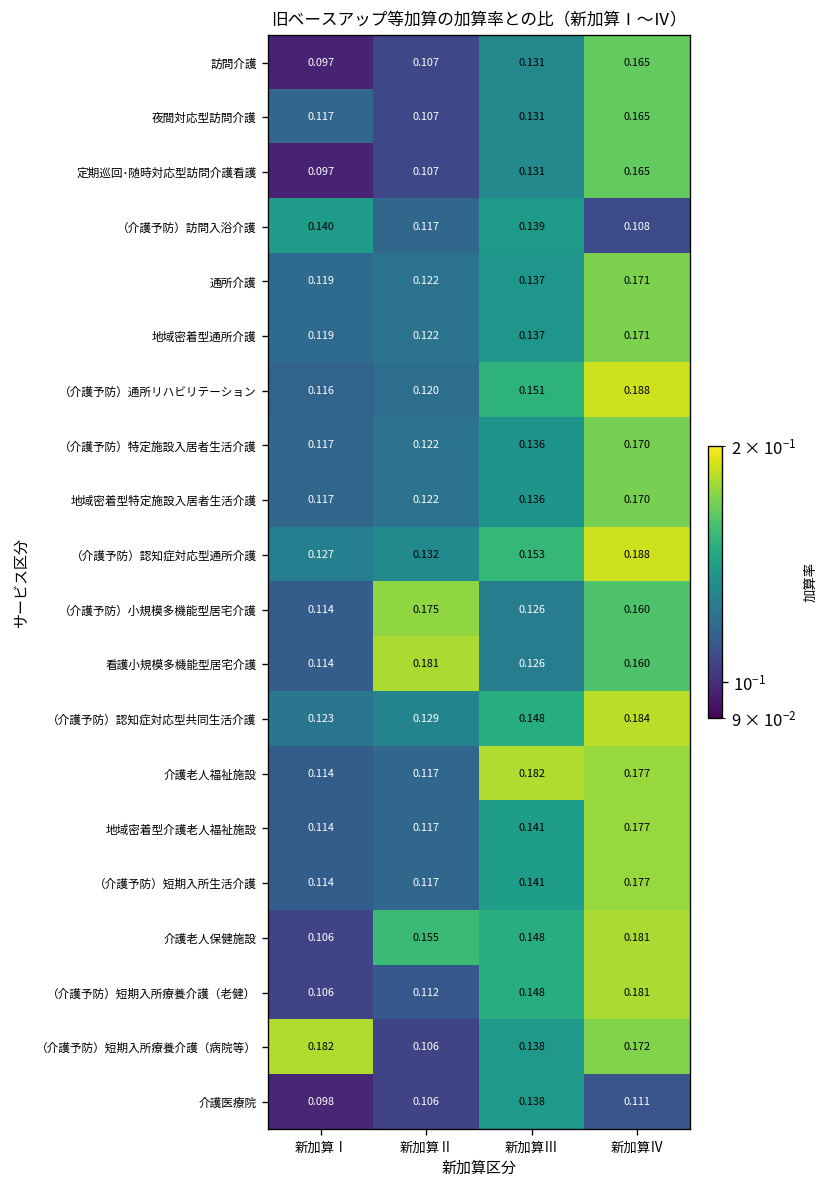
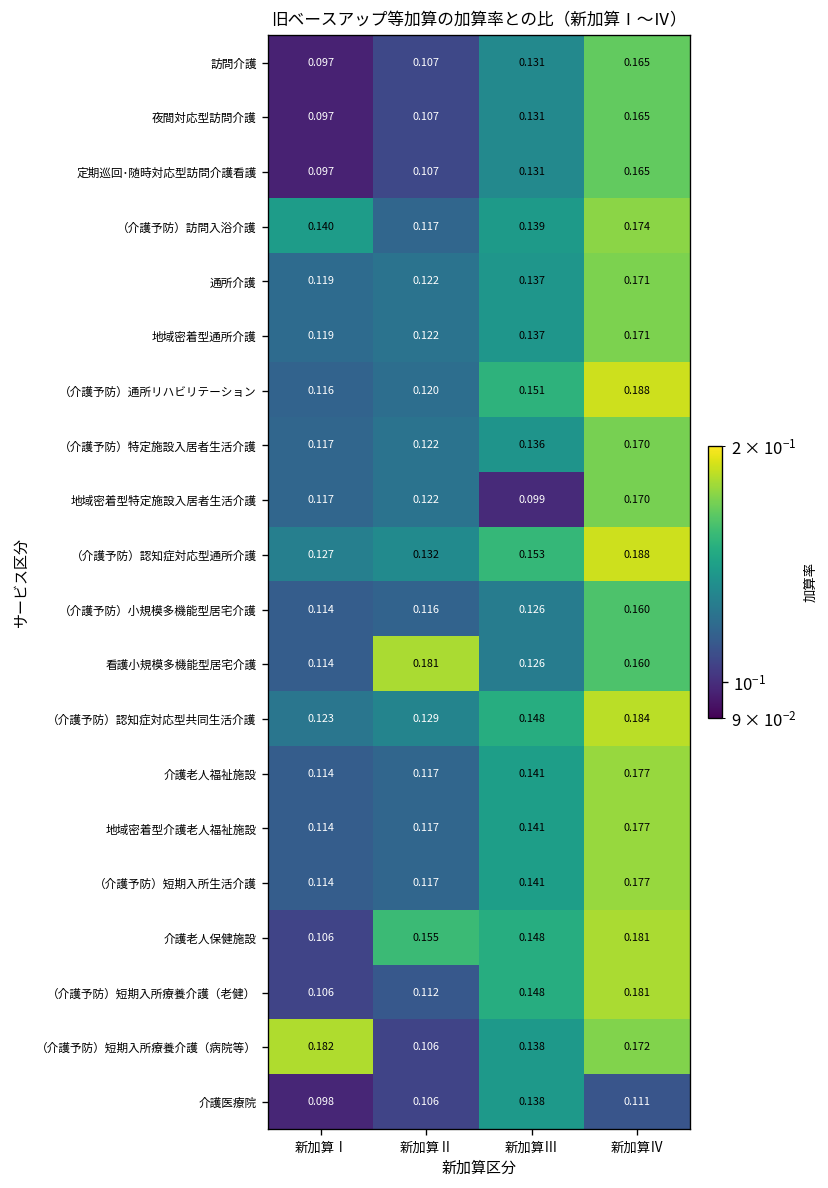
  {
    "訪問介護": {
      "新加算Ⅰ": 0.097,
      "新加算Ⅱ": 0.107,
      "新加算Ⅲ": 0.131,
      "新加算Ⅳ": 0.165
    },
    "夜間対応型訪問介護": {
-     "新加算Ⅰ": 0.117,
+     "新加算Ⅰ": 0.097,
      "新加算Ⅱ": 0.107,
      "新加算Ⅲ": 0.131,
      "新加算Ⅳ": 0.165
    },
    "定期巡回･随時対応型訪問介護看護": {
      "新加算Ⅰ": 0.097,
      "新加算Ⅱ": 0.107,
      "新加算Ⅲ": 0.131,
      "新加算Ⅳ": 0.165
    },
    "（介護予防）訪問入浴介護": {
      "新加算Ⅰ": 0.140,
      "新加算Ⅱ": 0.117,
      "新加算Ⅲ": 0.139,
-     "新加算Ⅳ": 0.108
+     "新加算Ⅳ": 0.174
    },
    "通所介護": {
      "新加算Ⅰ": 0.119,
      "新加算Ⅱ": 0.122,
      "新加算Ⅲ": 0.137,
      "新加算Ⅳ": 0.171
    },
    "地域密着型通所介護": {
      "新加算Ⅰ": 0.119,
      "新加算Ⅱ": 0.122,
      "新加算Ⅲ": 0.137,
      "新加算Ⅳ": 0.171
    },
    "（介護予防）通所リハビリテーション": {
      "新加算Ⅰ": 0.116,
      "新加算Ⅱ": 0.120,
      "新加算Ⅲ": 0.151,
      "新加算Ⅳ": 0.188
    },
    "（介護予防）特定施設入居者生活介護": {
      "新加算Ⅰ": 0.117,
      "新加算Ⅱ": 0.122,
      "新加算Ⅲ": 0.136,
      "新加算Ⅳ": 0.170
    },
    "地域密着型特定施設入居者生活介護": {
      "新加算Ⅰ": 0.117,
      "新加算Ⅱ": 0.122,
-     "新加算Ⅲ": 0.136,
+     "新加算Ⅲ": 0.099,
      "新加算Ⅳ": 0.170
    },
    "（介護予防）認知症対応型通所介護": {
      "新加算Ⅰ": 0.127,
      "新加算Ⅱ": 0.132,
      "新加算Ⅲ": 0.153,
      "新加算Ⅳ": 0.188
    },
    "（介護予防）小規模多機能型居宅介護": {
      "新加算Ⅰ": 0.114,
-     "新加算Ⅱ": 0.175,
+     "新加算Ⅱ": 0.116,
      "新加算Ⅲ": 0.126,
      "新加算Ⅳ": 0.160
    },
    "看護小規模多機能型居宅介護": {
      "新加算Ⅰ": 0.114,
      "新加算Ⅱ": 0.181,
      "新加算Ⅲ": 0.126,
      "新加算Ⅳ": 0.160
    },
    "（介護予防）認知症対応型共同生活介護": {
      "新加算Ⅰ": 0.123,
      "新加算Ⅱ": 0.129,
      "新加算Ⅲ": 0.148,
      "新加算Ⅳ": 0.184
    },
    "介護老人福祉施設": {
      "新加算Ⅰ": 0.114,
      "新加算Ⅱ": 0.117,
-     "新加算Ⅲ": 0.182,
+     "新加算Ⅲ": 0.141,
      "新加算Ⅳ": 0.177
    },
    "地域密着型介護老人福祉施設": {
      "新加算Ⅰ": 0.114,
      "新加算Ⅱ": 0.117,
      "新加算Ⅲ": 0.141,
      "新加算Ⅳ": 0.177
    },
    "（介護予防）短期入所生活介護": {
      "新加算Ⅰ": 0.114,
      "新加算Ⅱ": 0.117,
      "新加算Ⅲ": 0.141,
      "新加算Ⅳ": 0.177
    },
    "介護老人保健施設": {
      "新加算Ⅰ": 0.106,
      "新加算Ⅱ": 0.155,
      "新加算Ⅲ": 0.148,
      "新加算Ⅳ": 0.181
    },
    "（介護予防）短期入所療養介護（老健）": {
      "新加算Ⅰ": 0.106,
      "新加算Ⅱ": 0.112,
      "新加算Ⅲ": 0.148,
      "新加算Ⅳ": 0.181
    },
    "（介護予防）短期入所療養介護（病院等）": {
      "新加算Ⅰ": 0.182,
      "新加算Ⅱ": 0.106,
      "新加算Ⅲ": 0.138,
      "新加算Ⅳ": 0.172
    },
    "介護医療院": {
      "新加算Ⅰ": 0.098,
      "新加算Ⅱ": 0.106,
      "新加算Ⅲ": 0.138,
      "新加算Ⅳ": 0.111
    }
  }
